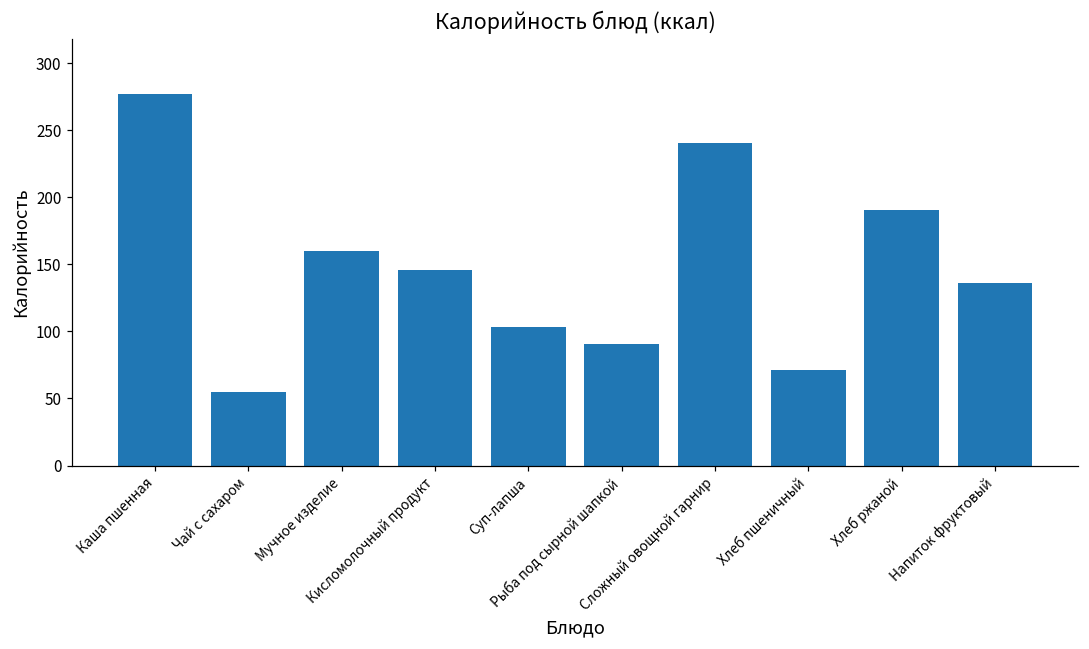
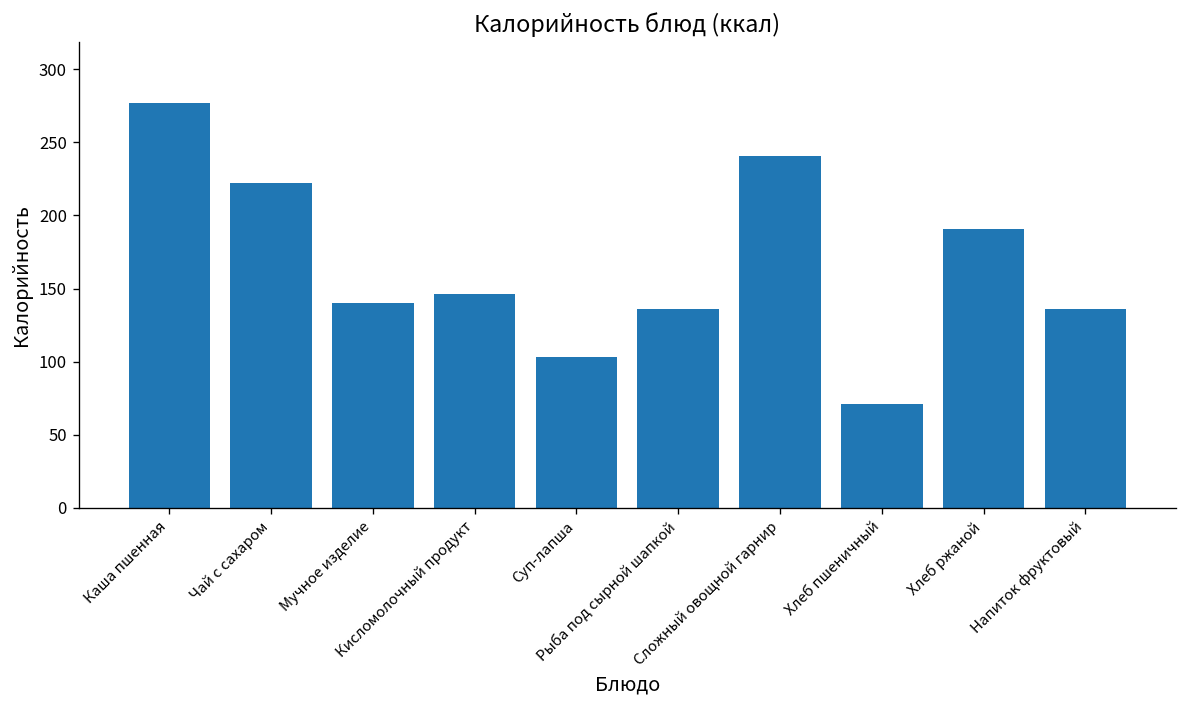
  {
    "Каша пшенная": 277,
-   "Чай с сахаром": 55,
-   "Мучное изделие": 160,
+   "Чай с сахаром": 222,
+   "Мучное изделие": 140,
    "Кисломолочный продукт": 146,
    "Суп-лапша": 103,
-   "Рыба под сырной шапкой": 91,
+   "Рыба под сырной шапкой": 136,
    "Сложный овощной гарнир": 241,
    "Хлеб пшеничный": 71,
    "Хлеб ржаной": 191,
    "Напиток фруктовый": 136
  }
